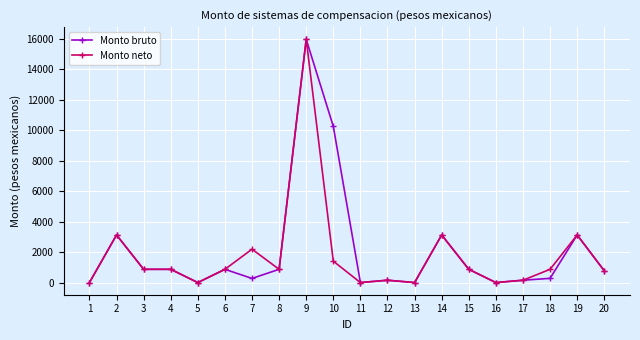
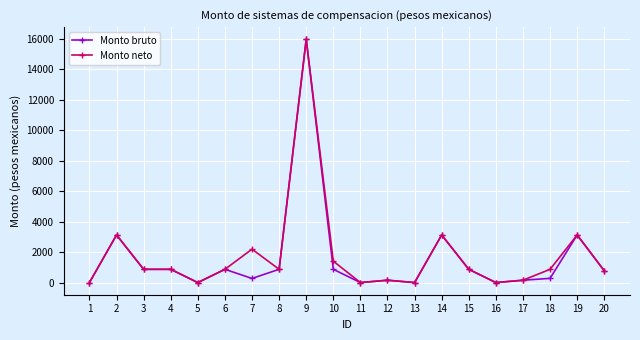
  {
    "Monto bruto": {
      "7": 300,
-     "10": 10200,
+     "10": 900,
      "18": 300
    },
    "Monto neto": {
      "7": 2200,
      "10": 1400,
      "18": 900
    }
  }
